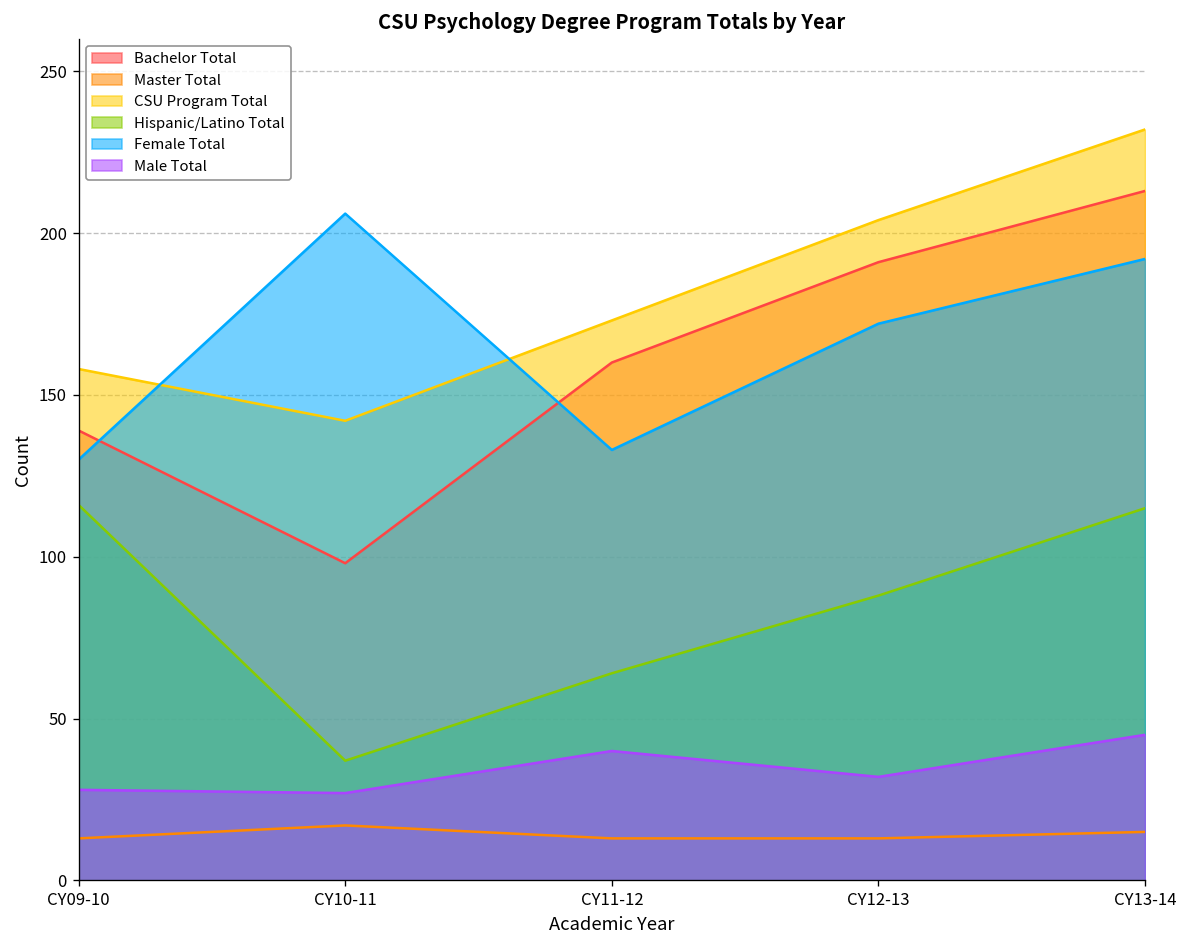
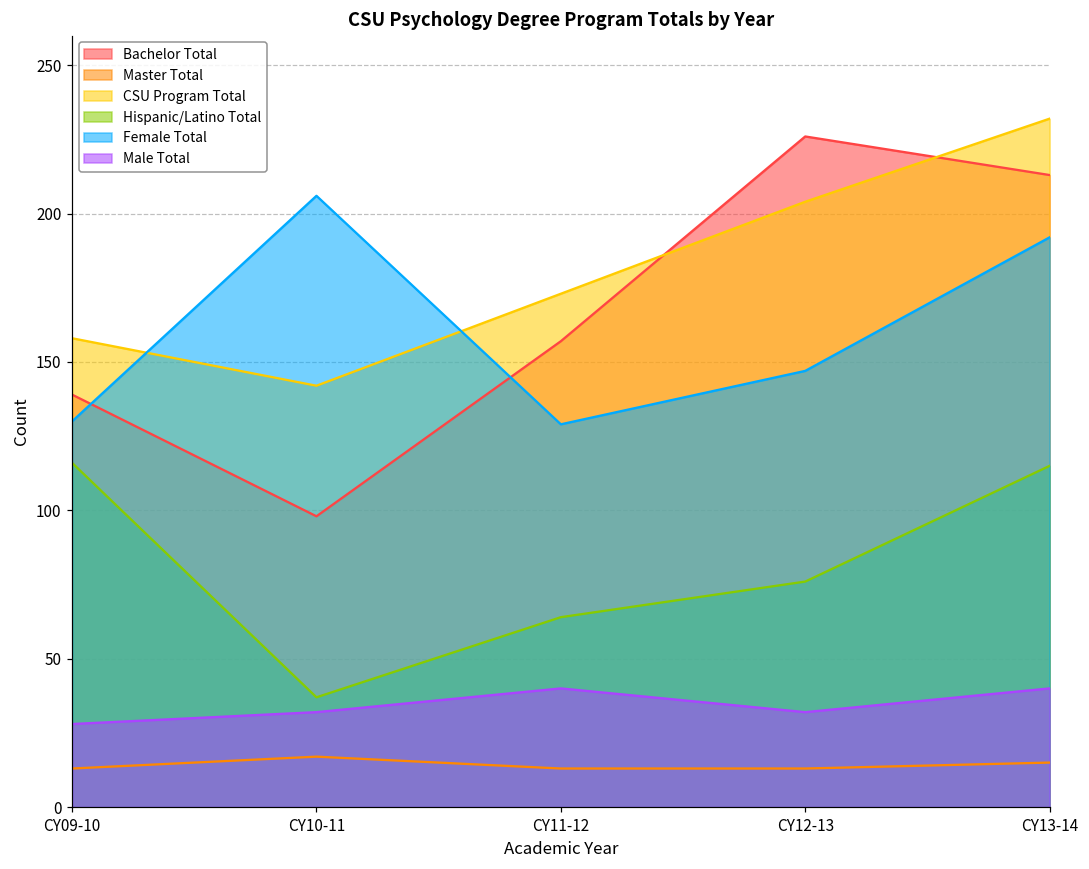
  {
    "Bachelor Total": {
      "CY09-10": 139,
      "CY10-11": 98,
-     "CY11-12": 160,
-     "CY12-13": 191,
+     "CY11-12": 157,
+     "CY12-13": 226,
      "CY13-14": 213
    },
    "Hispanic/Latino Total": {
      "CY09-10": 116,
      "CY10-11": 37,
      "CY11-12": 64,
-     "CY12-13": 88,
+     "CY12-13": 76,
      "CY13-14": 115
    },
    "Female Total": {
      "CY09-10": 130,
      "CY10-11": 206,
-     "CY11-12": 133,
-     "CY12-13": 172,
+     "CY11-12": 129,
+     "CY12-13": 147,
      "CY13-14": 192
    },
    "Male Total": {
      "CY09-10": 28,
-     "CY10-11": 27,
+     "CY10-11": 32,
      "CY11-12": 40,
      "CY12-13": 32,
-     "CY13-14": 45
+     "CY13-14": 40
    }
  }
